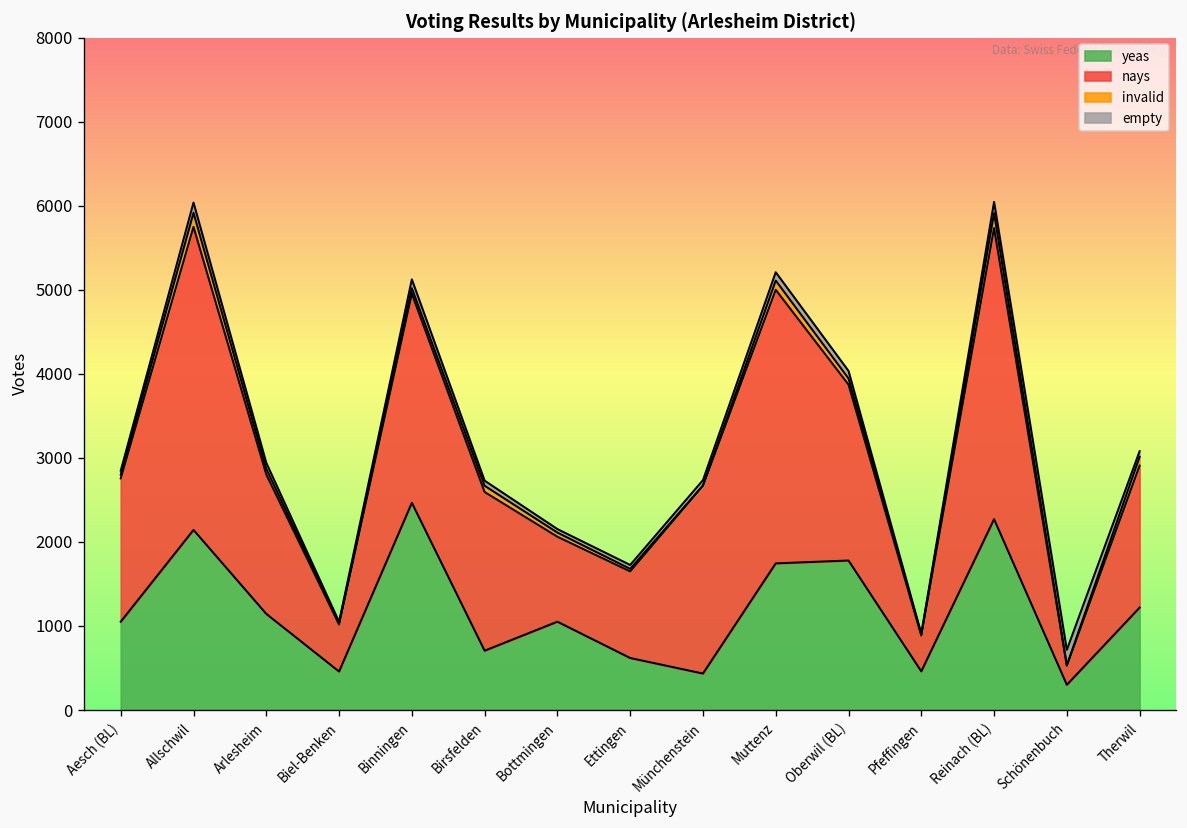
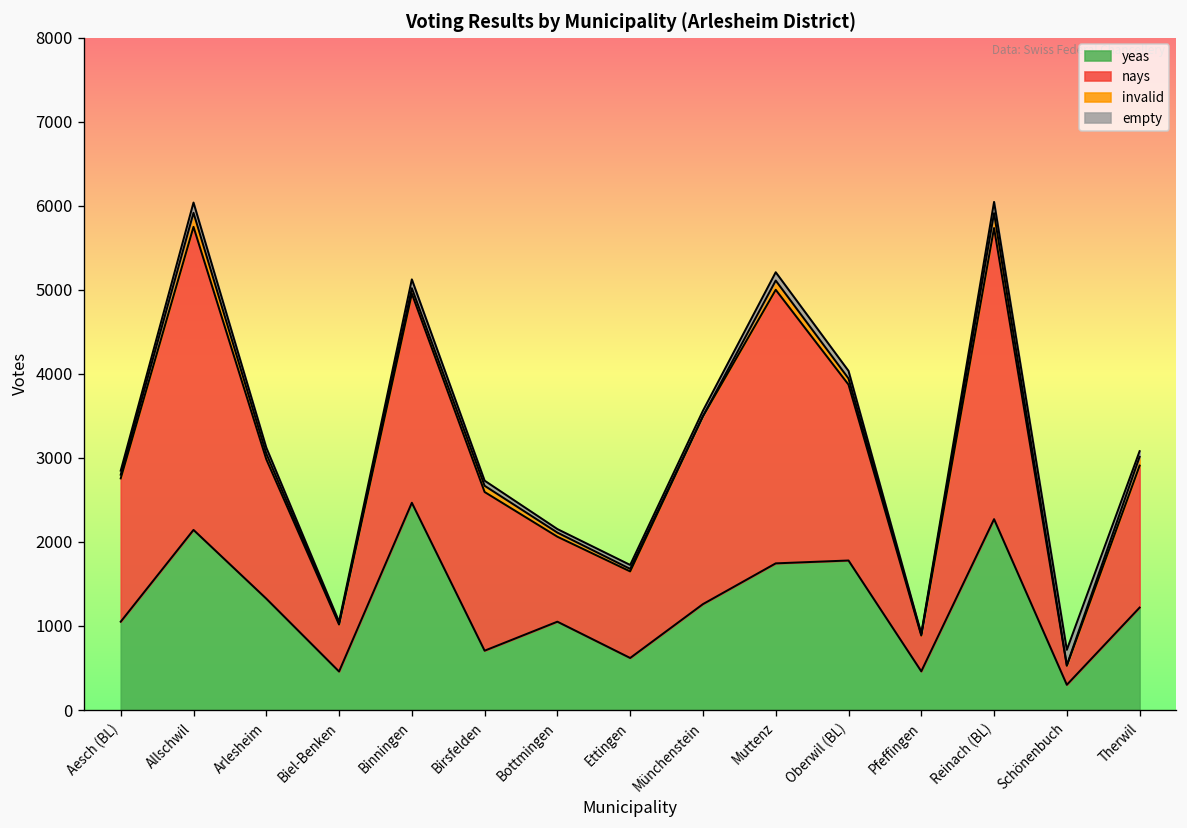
  {
    "yeas": {
      "Aesch (BL)": 1100,
      "Allschwil": 2100,
-     "Arlesheim": 1100,
+     "Arlesheim": 1300,
      "Biel-Benken": 500,
      "Binningen": 2500,
      "Birsfelden": 700,
      "Bottmingen": 1100,
      "Ettingen": 600,
-     "Münchenstein": 400,
+     "Münchenstein": 1300,
      "Muttenz": 1700,
      "Oberwil (BL)": 1800,
      "Pfeffingen": 500,
      "Reinach (BL)": 2300,
      "Schönenbuch": 300,
      "Therwil": 1200
    },
    "nays": {
      "Aesch (BL)": 1700,
      "Allschwil": 3600,
      "Arlesheim": 1700,
      "Binningen": 2500,
      "Birsfelden": 1900,
      "Bottmingen": 1000,
      "Muttenz": 3300,
      "Oberwil (BL)": 2100,
      "Reinach (BL)": 3500,
      "Therwil": 1700
    },
    "invalid": {
      "Aesch (BL)": 0,
      "Allschwil": 200,
      "Arlesheim": 100,
      "Binningen": 100,
      "Birsfelden": 100,
      "Bottmingen": 0,
      "Muttenz": 100,
      "Oberwil (BL)": 100,
      "Reinach (BL)": 200,
      "Therwil": 100
    },
    "empty": {
      "Aesch (BL)": 0,
      "Allschwil": 100,
      "Arlesheim": 100,
      "Binningen": 100,
      "Birsfelden": 100,
      "Bottmingen": 0,
      "Ettingen": 0,
      "Münchenstein": 100,
      "Muttenz": 100,
      "Oberwil (BL)": 100,
      "Reinach (BL)": 100,
      "Schönenbuch": 200,
      "Therwil": 100
    }
  }
